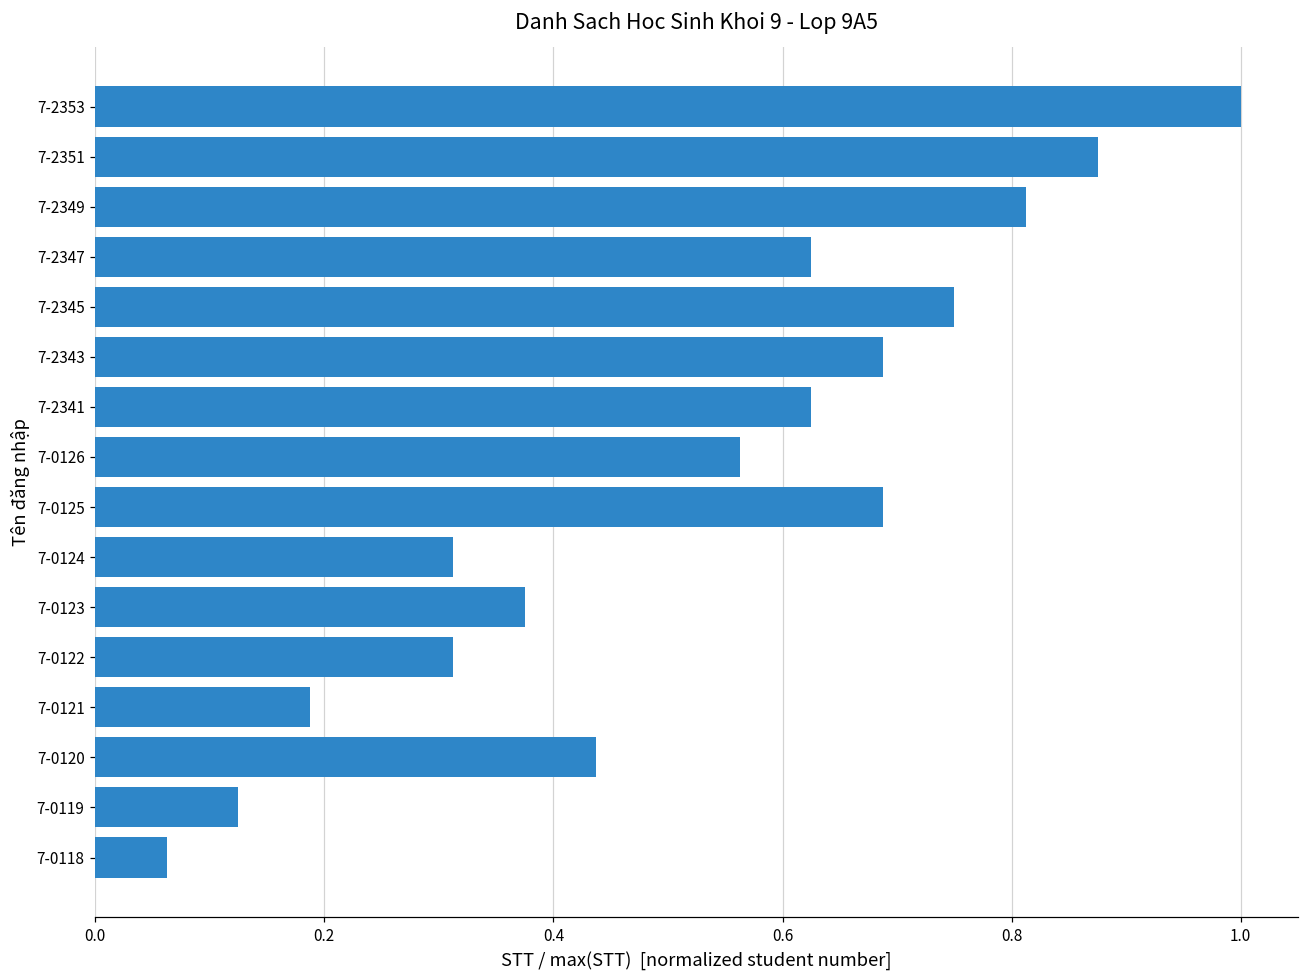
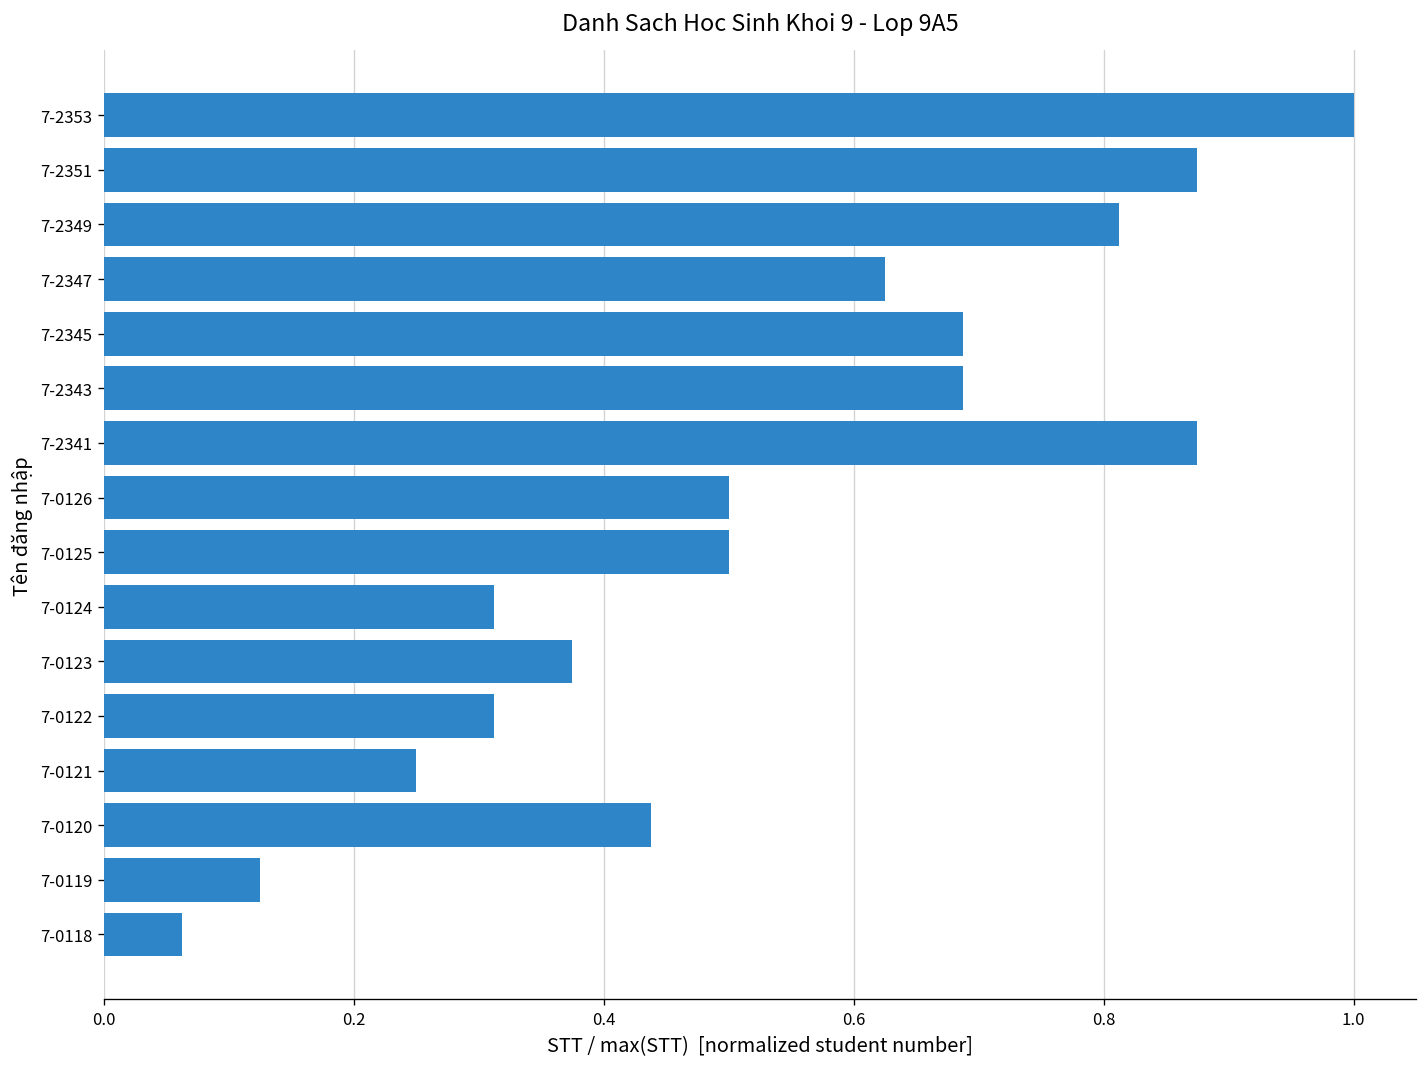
  {
    "7-2353": 1.000,
    "7-2351": 0.875,
    "7-2349": 0.813,
    "7-2347": 0.625,
-   "7-2345": 0.750,
+   "7-2345": 0.688,
    "7-2343": 0.688,
-   "7-2341": 0.625,
-   "7-0126": 0.563,
-   "7-0125": 0.688,
+   "7-2341": 0.875,
+   "7-0126": 0.500,
+   "7-0125": 0.500,
    "7-0124": 0.313,
    "7-0123": 0.375,
    "7-0122": 0.313,
-   "7-0121": 0.188,
+   "7-0121": 0.250,
    "7-0120": 0.438,
    "7-0119": 0.125,
    "7-0118": 0.063
  }
